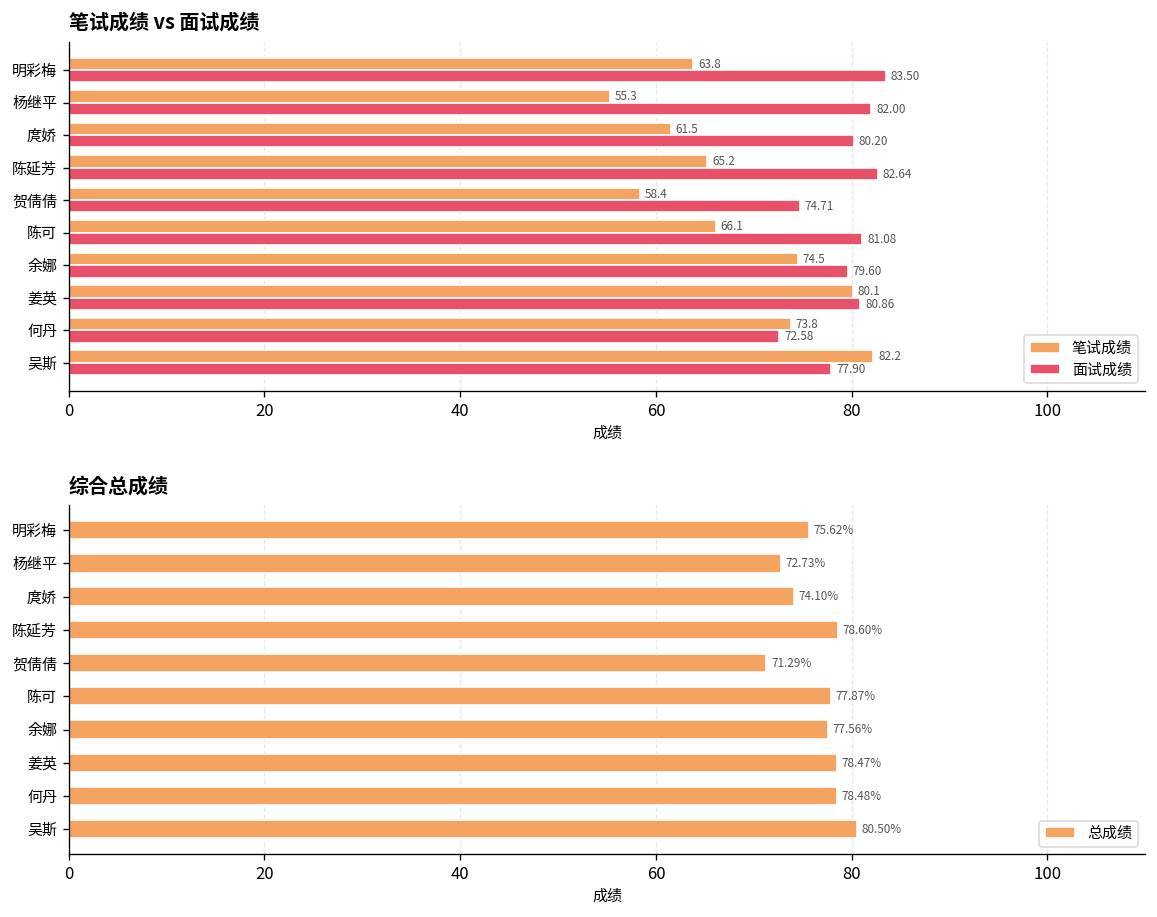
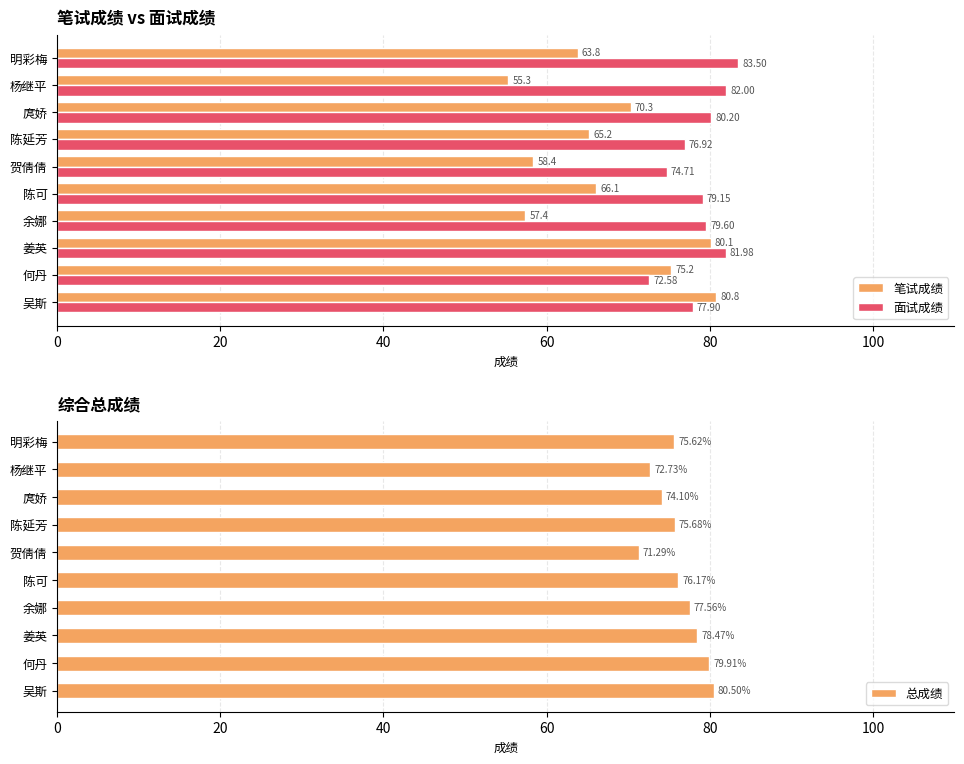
  {
    "笔试成绩 vs 面试成绩": {
      "笔试成绩": {
        "明彩梅": "63.8",
        "杨继平": "55.3",
-       "庹娇": "61.5",
+       "庹娇": "70.3",
        "陈延芳": "65.2",
        "贺倩倩": "58.4",
        "陈可": "66.1",
-       "余娜": "74.5",
+       "余娜": "57.4",
        "姜英": "80.1",
-       "何丹": "73.8",
-       "吴斯": "82.2"
+       "何丹": "75.2",
+       "吴斯": "80.8"
      },
      "面试成绩": {
        "明彩梅": "83.50",
        "杨继平": "82.00",
        "庹娇": "80.20",
-       "陈延芳": "82.64",
+       "陈延芳": "76.92",
        "贺倩倩": "74.71",
-       "陈可": "81.08",
+       "陈可": "79.15",
        "余娜": "79.60",
-       "姜英": "80.86",
+       "姜英": "81.98",
        "何丹": "72.58",
        "吴斯": "77.90"
      }
    },
    "综合总成绩": {
      "明彩梅": "75.62%",
      "杨继平": "72.73%",
      "庹娇": "74.10%",
-     "陈延芳": "78.60%",
+     "陈延芳": "75.68%",
      "贺倩倩": "71.29%",
-     "陈可": "77.87%",
+     "陈可": "76.17%",
      "余娜": "77.56%",
      "姜英": "78.47%",
-     "何丹": "78.48%",
+     "何丹": "79.91%",
      "吴斯": "80.50%"
    }
  }
